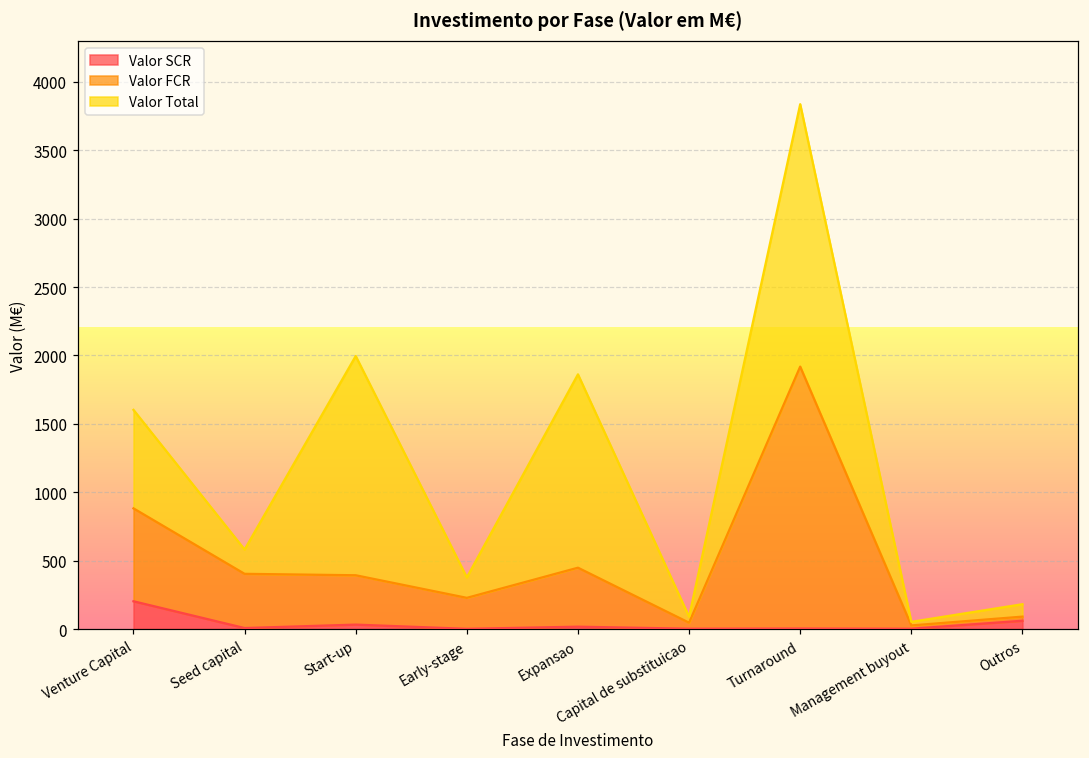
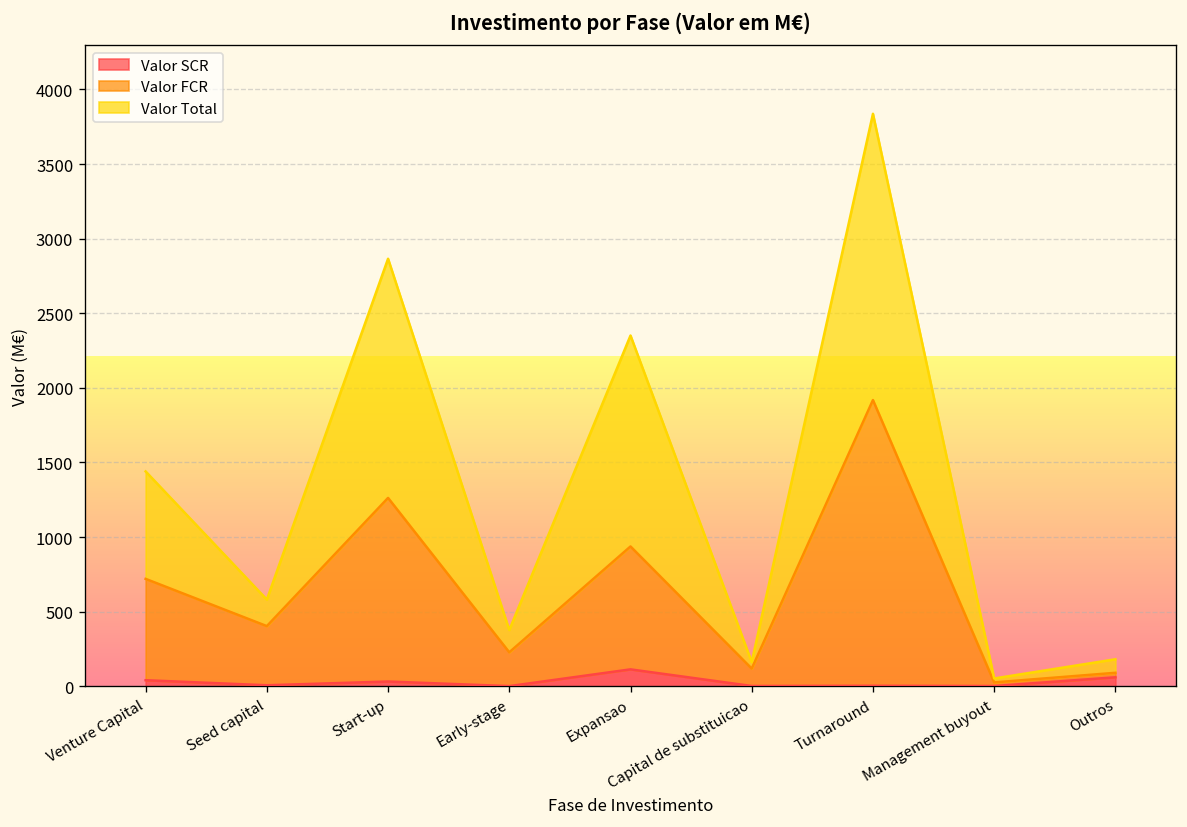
  {
    "Valor SCR": {
-     "Venture Capital": 200,
+     "Venture Capital": 40,
      "Seed capital": 10,
      "Start-up": 30,
      "Early-stage": 0,
-     "Expansao": 20,
+     "Expansao": 110,
      "Capital de substituicao": 0,
      "Turnaround": 0,
      "Management buyout": 0,
      "Outros": 60
    },
    "Valor FCR": {
      "Venture Capital": 680,
      "Seed capital": 400,
-     "Start-up": 360,
+     "Start-up": 1230,
      "Early-stage": 230,
-     "Expansao": 430,
-     "Capital de substituicao": 40,
+     "Expansao": 820,
+     "Capital de substituicao": 120,
      "Turnaround": 1910,
      "Management buyout": 20,
      "Outros": 30
    },
    "Valor Total": {
      "Venture Capital": 720,
      "Seed capital": 180,
      "Start-up": 1600,
      "Early-stage": 150,
      "Expansao": 1410,
      "Capital de substituicao": 40,
      "Turnaround": 1920,
      "Management buyout": 30,
      "Outros": 90
    }
  }
